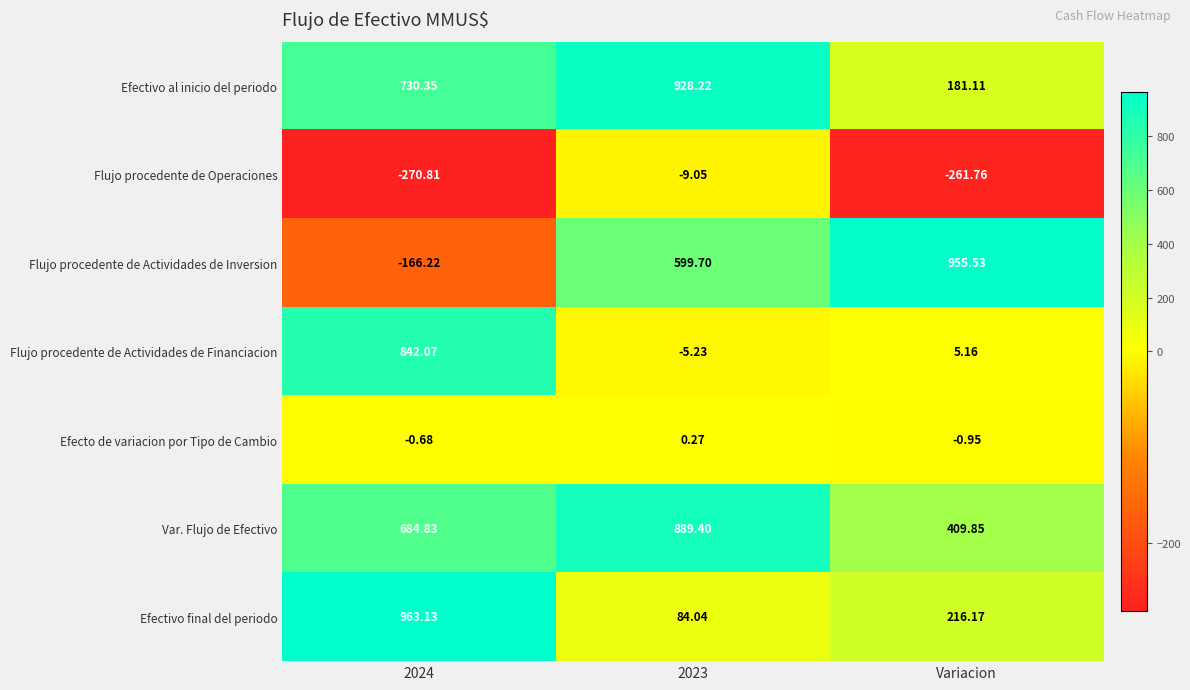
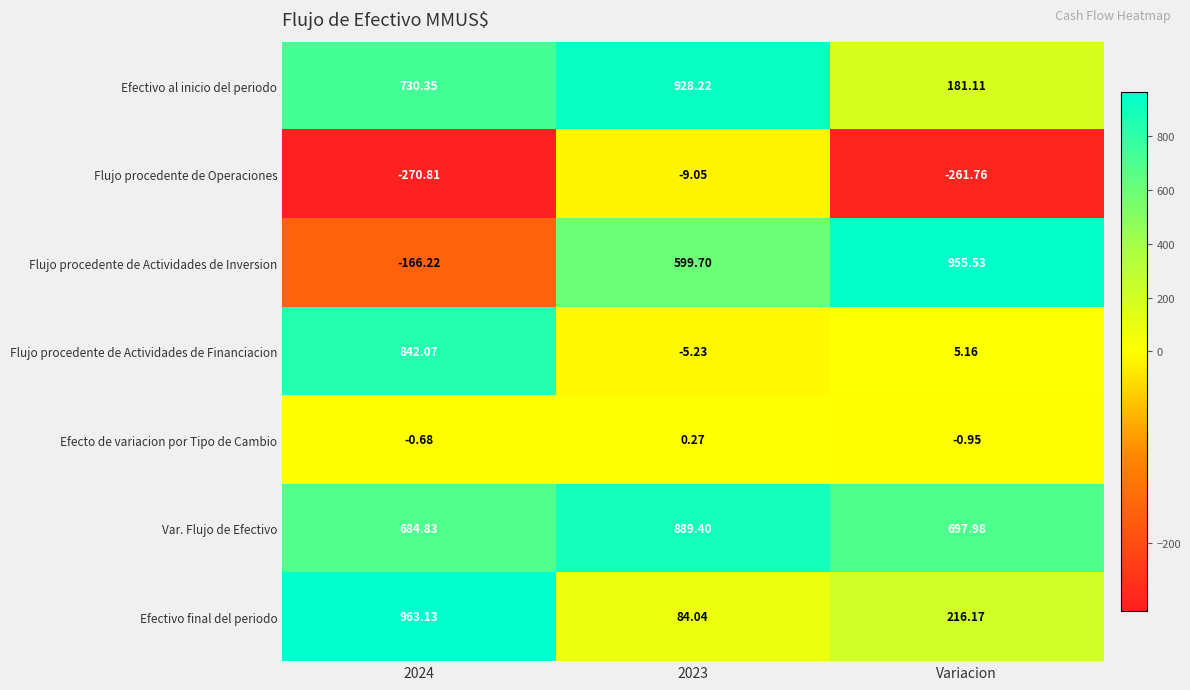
  {
    "Efectivo al inicio del periodo": {
      "2024": 730.35,
      "2023": 928.22,
      "Variacion": 181.11
    },
    "Flujo procedente de Operaciones": {
      "2024": -270.81,
      "2023": -9.05,
      "Variacion": -261.76
    },
    "Flujo procedente de Actividades de Inversion": {
      "2024": -166.22,
      "2023": 599.70,
      "Variacion": 955.53
    },
    "Flujo procedente de Actividades de Financiacion": {
      "2024": 842.07,
      "2023": -5.23,
      "Variacion": 5.16
    },
    "Efecto de variacion por Tipo de Cambio": {
      "2024": -0.68,
      "2023": 0.27,
      "Variacion": -0.95
    },
    "Var. Flujo de Efectivo": {
      "2024": 684.83,
      "2023": 889.40,
-     "Variacion": 409.85
+     "Variacion": 697.98
    },
    "Efectivo final del periodo": {
      "2024": 963.13,
      "2023": 84.04,
      "Variacion": 216.17
    }
  }
